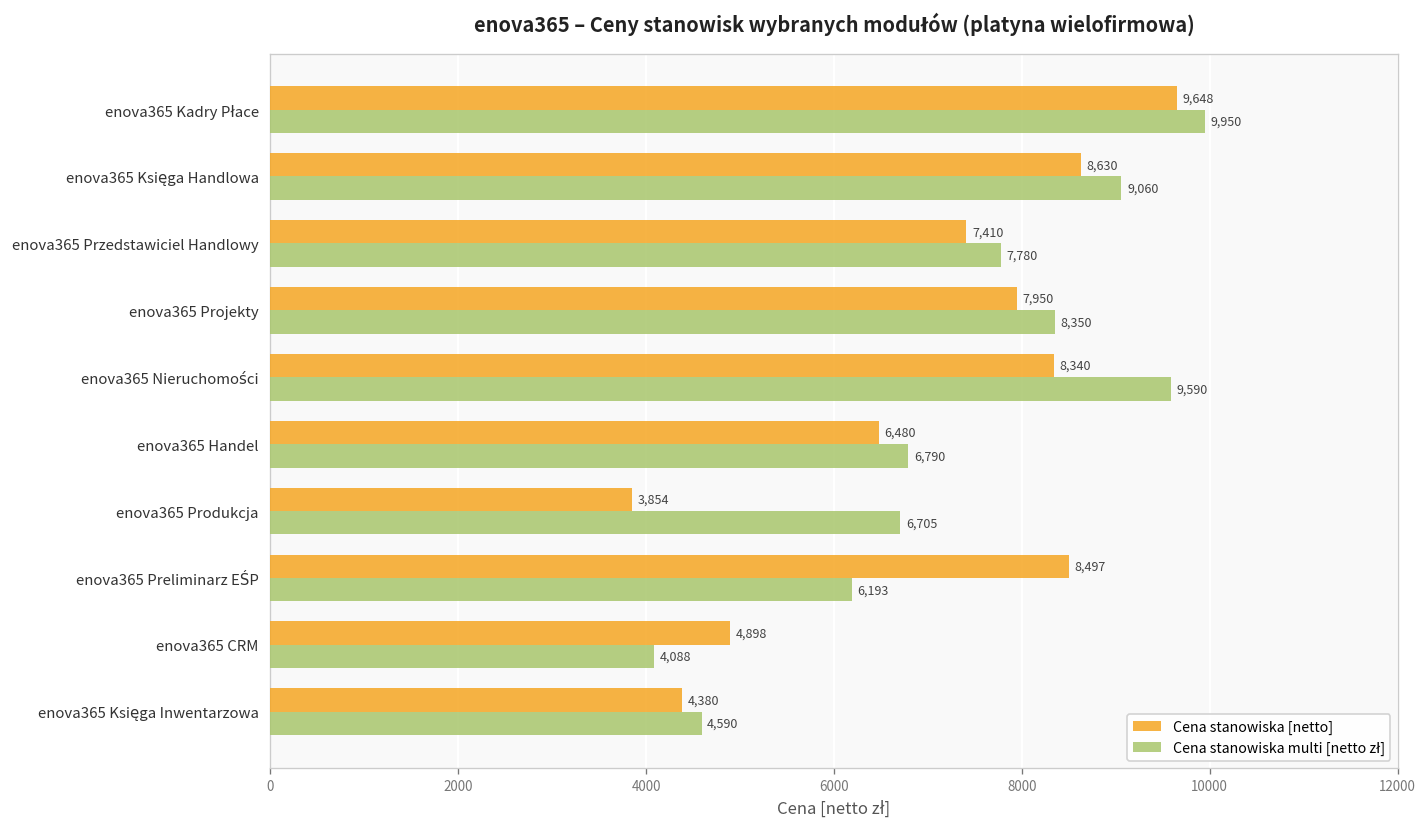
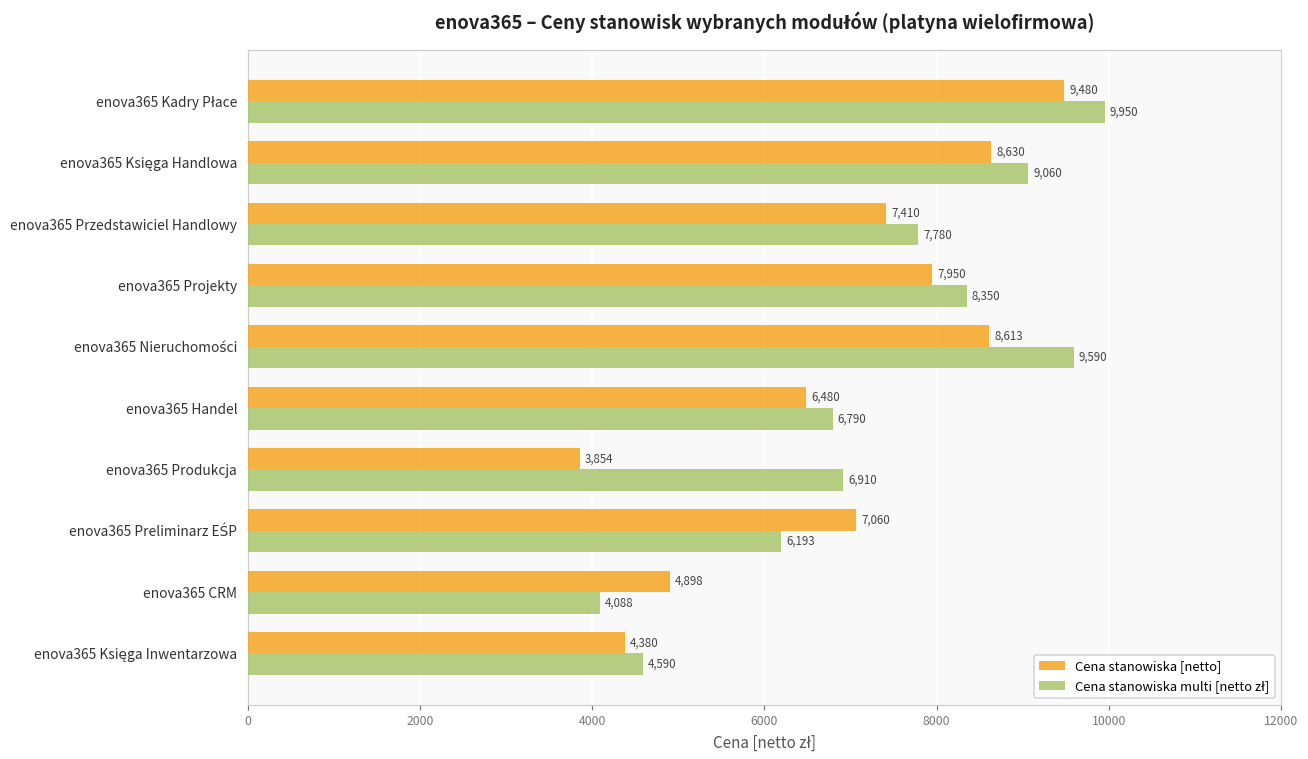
  {
    "Cena stanowiska [netto]": {
-     "enova365 Kadry Płace": "9,648",
+     "enova365 Kadry Płace": "9,480",
      "enova365 Księga Handlowa": "8,630",
      "enova365 Przedstawiciel Handlowy": "7,410",
      "enova365 Projekty": "7,950",
-     "enova365 Nieruchomości": "8,340",
+     "enova365 Nieruchomości": "8,613",
      "enova365 Handel": "6,480",
      "enova365 Produkcja": "3,854",
-     "enova365 Preliminarz EŚP": "8,497",
+     "enova365 Preliminarz EŚP": "7,060",
      "enova365 CRM": "4,898",
      "enova365 Księga Inwentarzowa": "4,380"
    },
    "Cena stanowiska multi [netto zł]": {
      "enova365 Kadry Płace": "9,950",
      "enova365 Księga Handlowa": "9,060",
      "enova365 Przedstawiciel Handlowy": "7,780",
      "enova365 Projekty": "8,350",
      "enova365 Nieruchomości": "9,590",
      "enova365 Handel": "6,790",
-     "enova365 Produkcja": "6,705",
+     "enova365 Produkcja": "6,910",
      "enova365 Preliminarz EŚP": "6,193",
      "enova365 CRM": "4,088",
      "enova365 Księga Inwentarzowa": "4,590"
    }
  }
